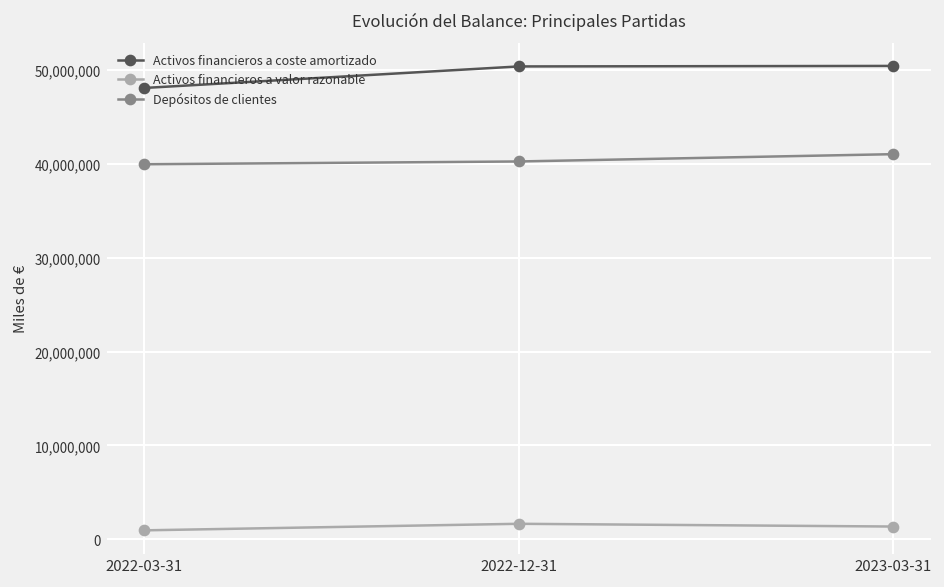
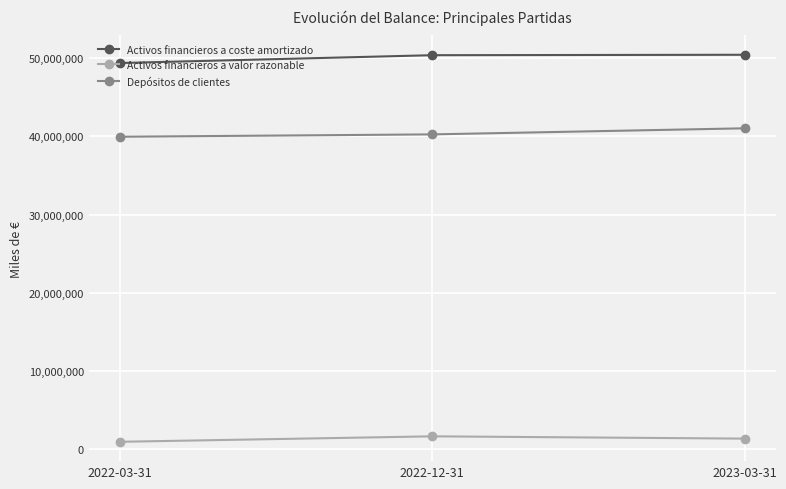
  {
    "Activos financieros a coste amortizado": {
-     "2022-03-31": "48,000,000",
+     "2022-03-31": "49,000,000",
      "2022-12-31": "50,000,000",
      "2023-03-31": "50,000,000"
    }
  }
